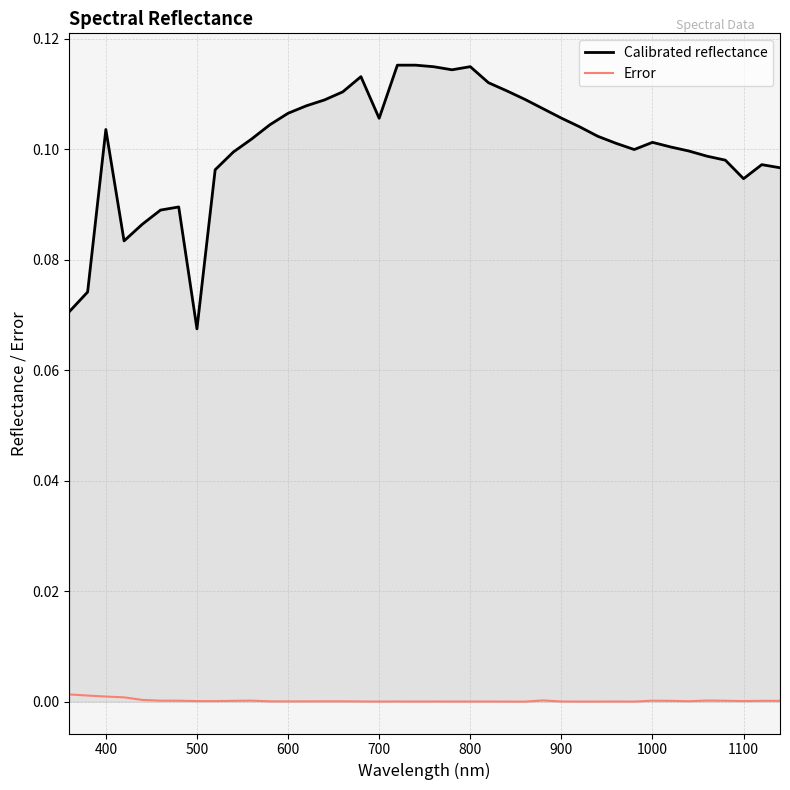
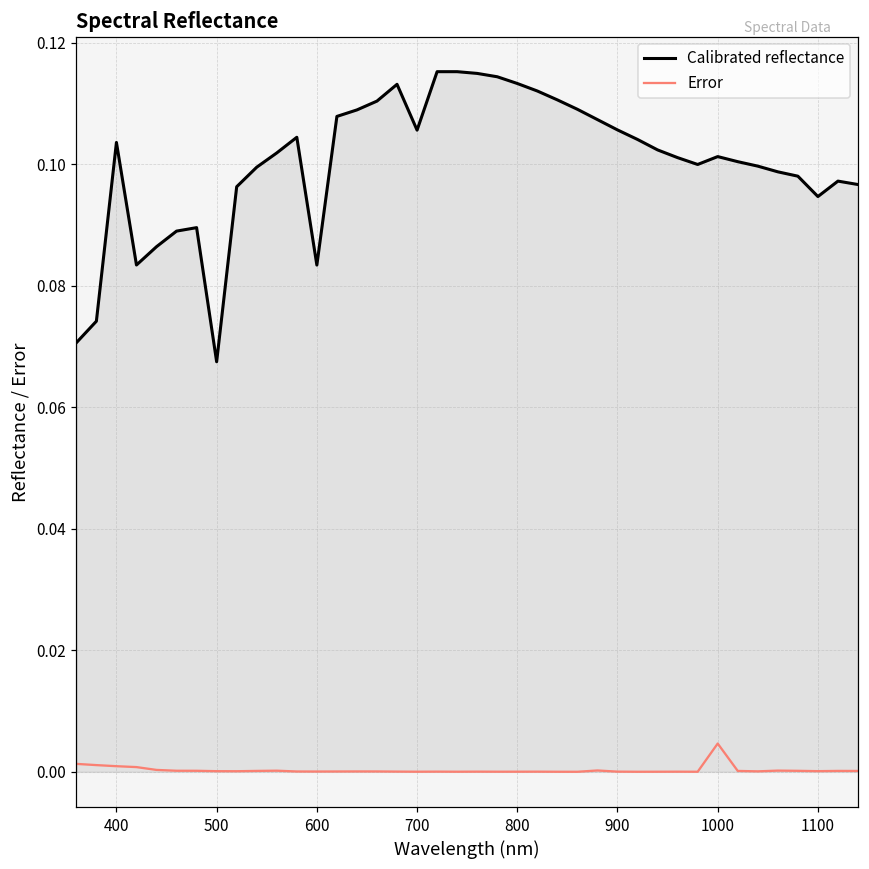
  {
    "Calibrated reflectance": {
      "400": 0.104,
      "500": 0.067,
-     "600": 0.107,
+     "600": 0.083,
      "700": 0.106,
-     "800": 0.115,
+     "800": 0.113,
      "900": 0.106,
      "1000": 0.101,
      "1100": 0.095
    },
    "Error": {
      "400": 0.001,
      "500": 0.000,
      "600": 0.000,
      "700": 0.000,
      "800": 0.000,
      "900": 0.000,
-     "1000": 0.000,
+     "1000": 0.005,
      "1100": 0.000
    }
  }
